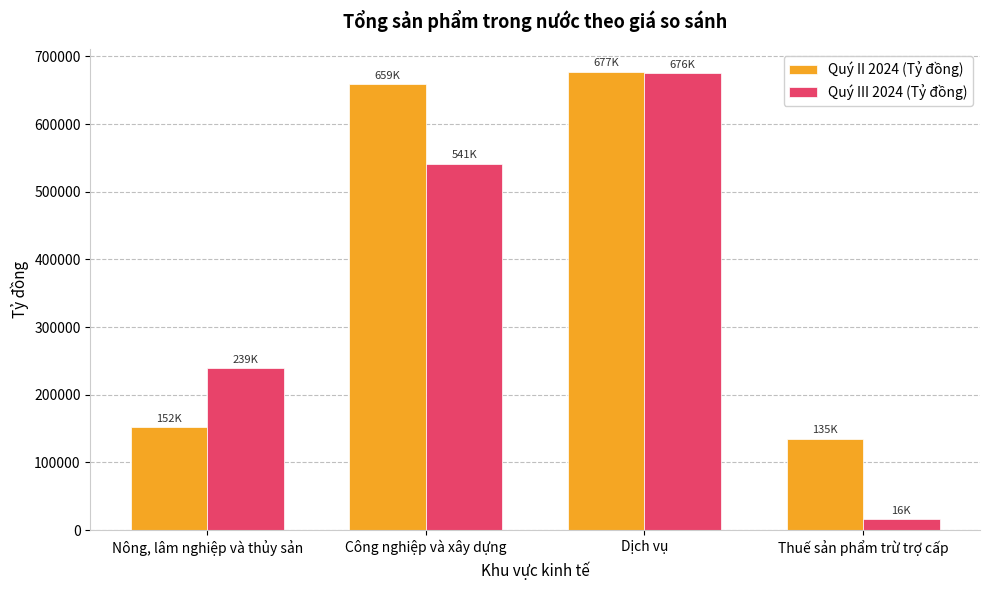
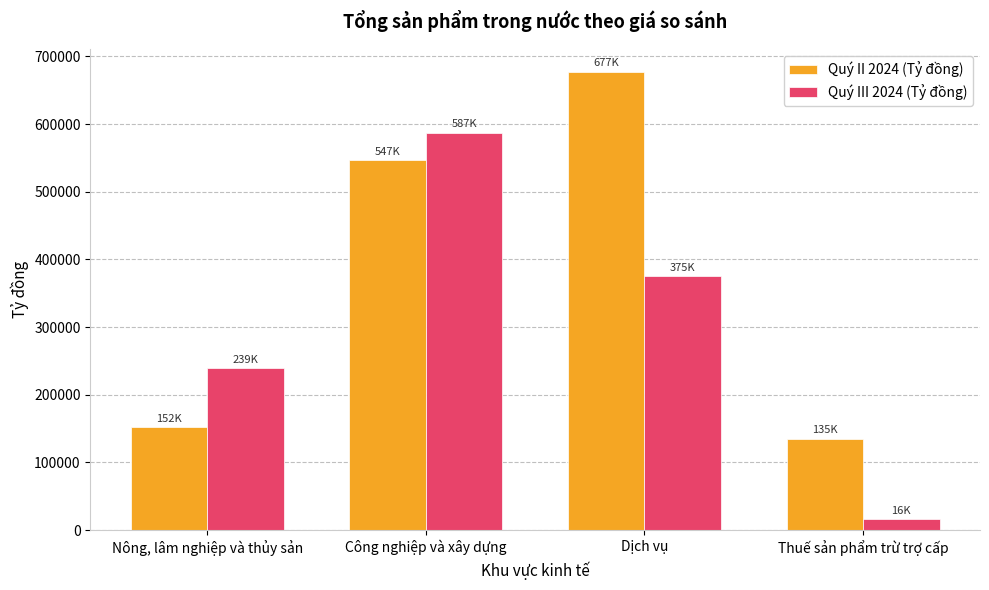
  {
    "Quý II 2024 (Tỷ đồng)": {
      "Nông, lâm nghiệp và thủy sản": "152K",
-     "Công nghiệp và xây dựng": "659K",
+     "Công nghiệp và xây dựng": "547K",
      "Dịch vụ": "677K",
      "Thuế sản phẩm trừ trợ cấp": "135K"
    },
    "Quý III 2024 (Tỷ đồng)": {
      "Nông, lâm nghiệp và thủy sản": "239K",
-     "Công nghiệp và xây dựng": "541K",
-     "Dịch vụ": "676K",
+     "Công nghiệp và xây dựng": "587K",
+     "Dịch vụ": "375K",
      "Thuế sản phẩm trừ trợ cấp": "16K"
    }
  }
